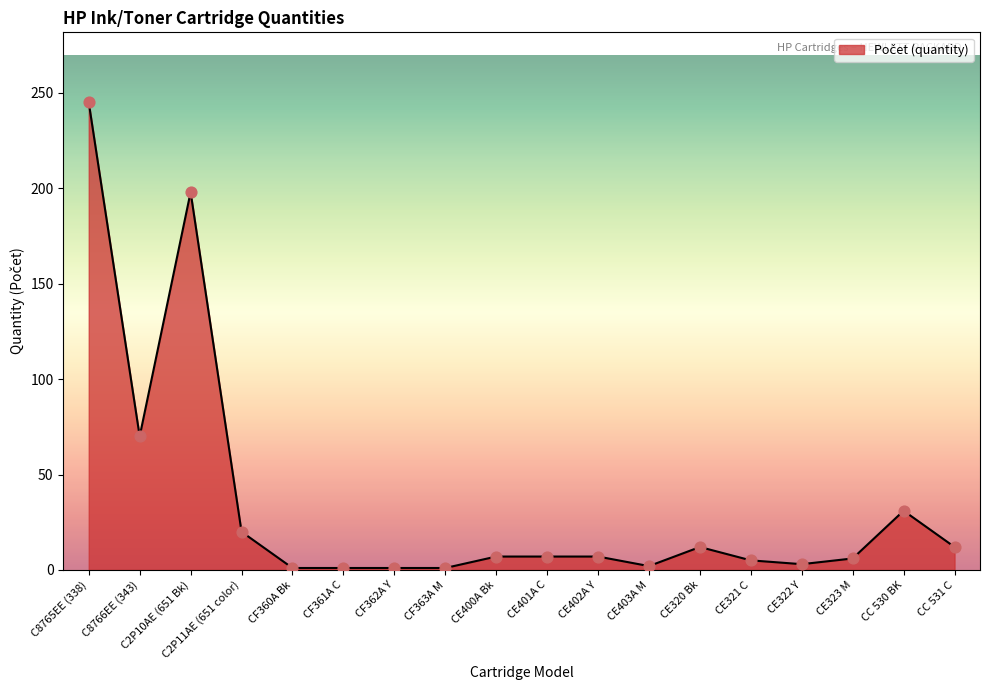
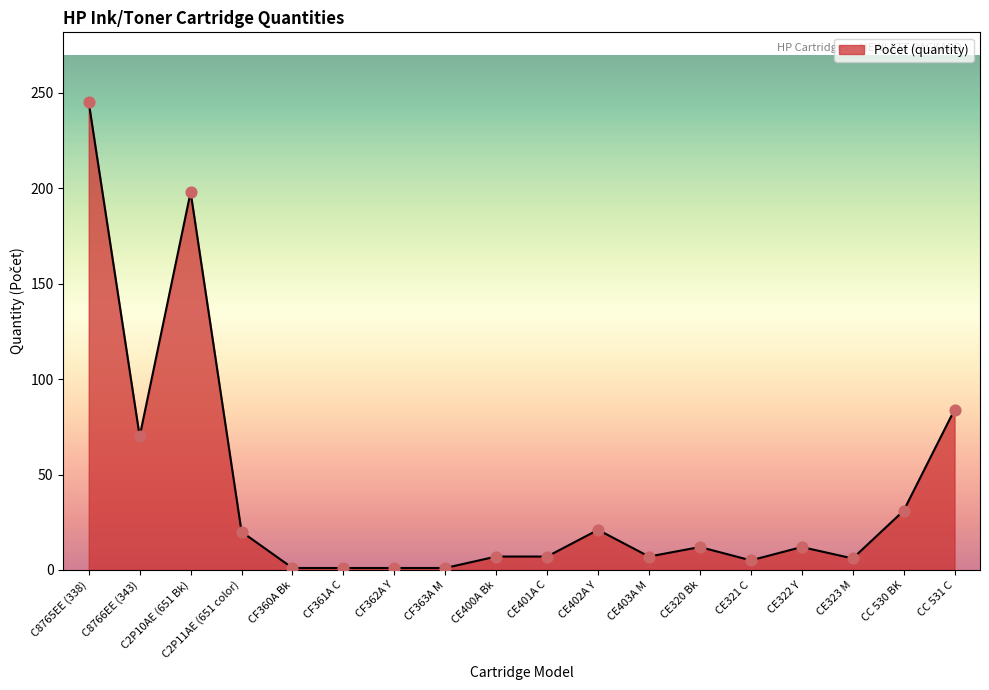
  {
    "C8765EE (338)": 245,
    "C8766EE (343)": 70,
    "C2P10AE (651 Bk)": 198,
    "C2P11AE (651 color)": 20,
    "CF360A Bk": 1,
    "CF361A C": 1,
    "CF362A Y": 1,
    "CF363A M": 1,
    "CE400A Bk": 7,
    "CE401A C": 7,
-   "CE402A Y": 7,
-   "CE403A M": 2,
+   "CE402A Y": 21,
+   "CE403A M": 7,
    "CE320 Bk": 12,
    "CE321 C": 5,
-   "CE322 Y": 3,
+   "CE322 Y": 12,
    "CE323 M": 6,
    "CC 530 BK": 31,
-   "CC 531 C": 12
+   "CC 531 C": 84
  }
